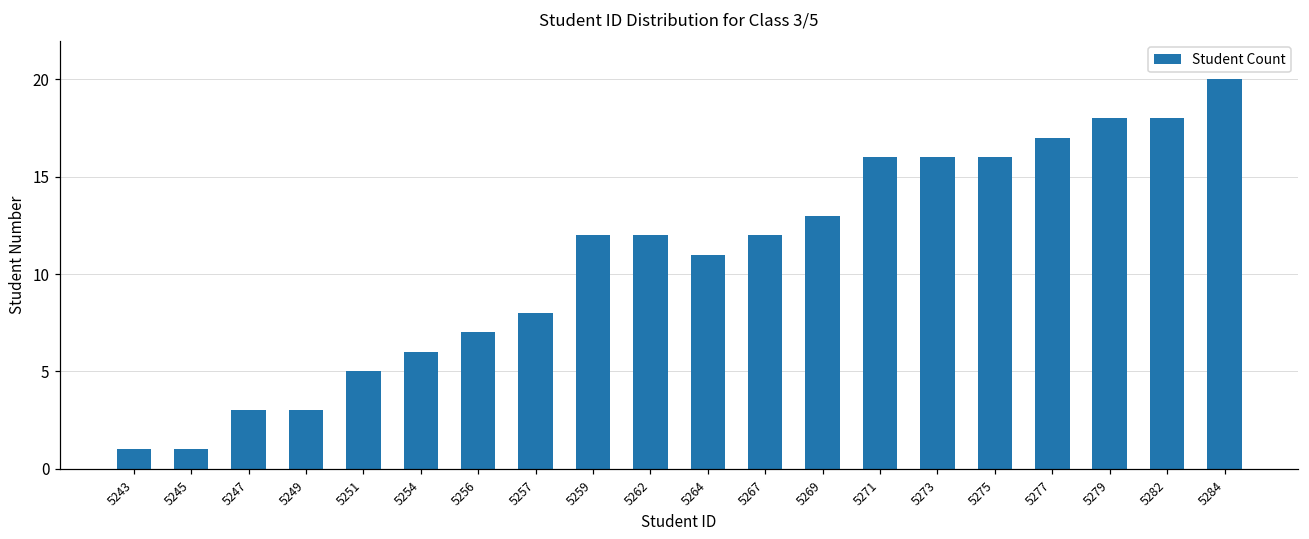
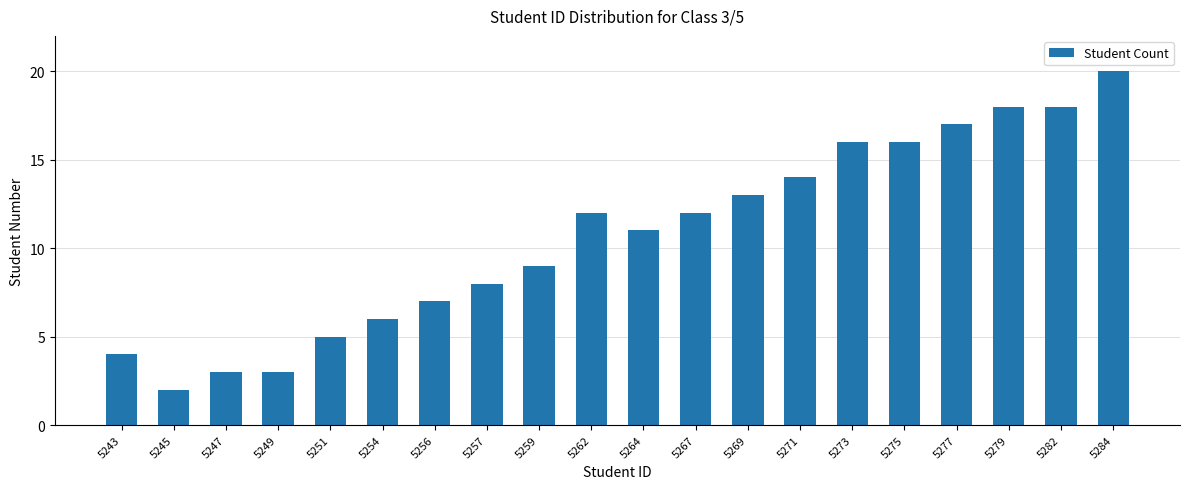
  {
-   "5243": 1,
-   "5245": 1,
+   "5243": 4,
+   "5245": 2,
    "5247": 3,
    "5249": 3,
    "5251": 5,
    "5254": 6,
    "5256": 7,
    "5257": 8,
-   "5259": 12,
+   "5259": 9,
    "5262": 12,
    "5264": 11,
    "5267": 12,
    "5269": 13,
-   "5271": 16,
+   "5271": 14,
    "5273": 16,
    "5275": 16,
    "5277": 17,
    "5279": 18,
    "5282": 18,
    "5284": 20
  }
